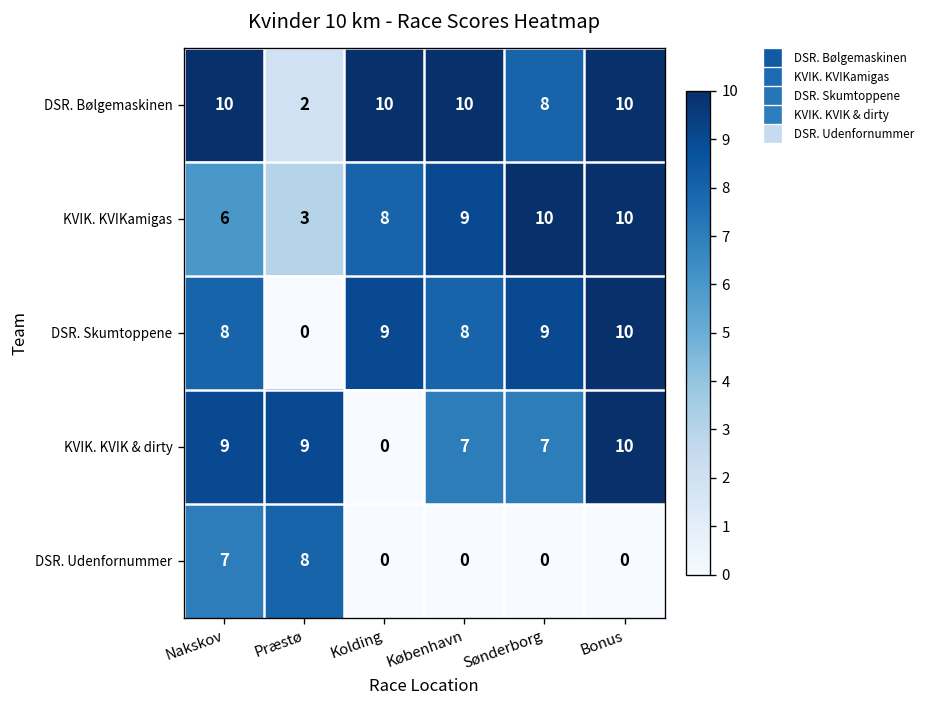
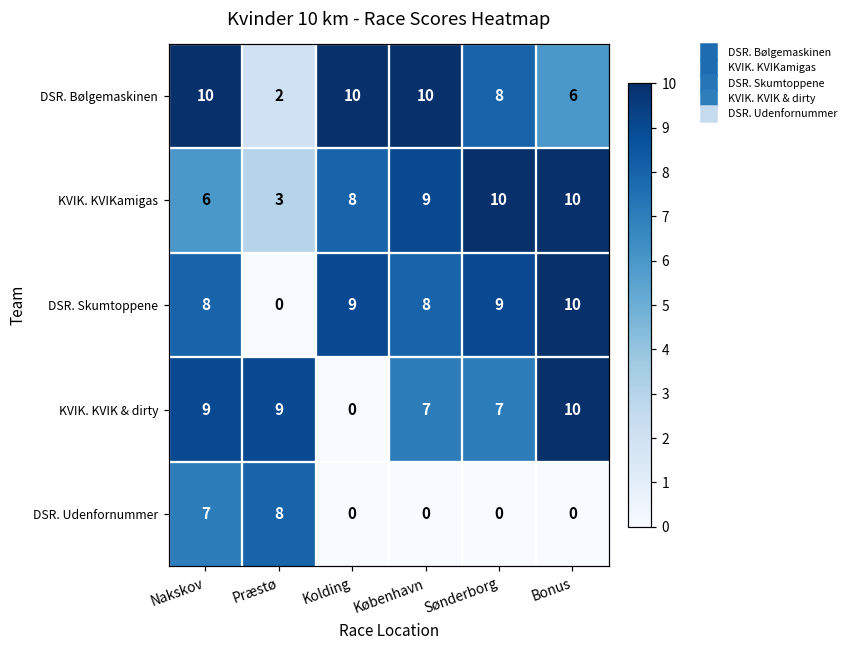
  {
    "DSR. Bølgemaskinen": {
      "Nakskov": 10,
      "Præstø": 2,
      "Kolding": 10,
      "København": 10,
      "Sønderborg": 8,
-     "Bonus": 10
+     "Bonus": 6
    },
    "KVIK. KVIKamigas": {
      "Nakskov": 6,
      "Præstø": 3,
      "Kolding": 8,
      "København": 9,
      "Sønderborg": 10,
      "Bonus": 10
    },
    "DSR. Skumtoppene": {
      "Nakskov": 8,
      "Præstø": 0,
      "Kolding": 9,
      "København": 8,
      "Sønderborg": 9,
      "Bonus": 10
    },
    "KVIK. KVIK & dirty": {
      "Nakskov": 9,
      "Præstø": 9,
      "Kolding": 0,
      "København": 7,
      "Sønderborg": 7,
      "Bonus": 10
    },
    "DSR. Udenfornummer": {
      "Nakskov": 7,
      "Præstø": 8,
      "Kolding": 0,
      "København": 0,
      "Sønderborg": 0,
      "Bonus": 0
    }
  }
